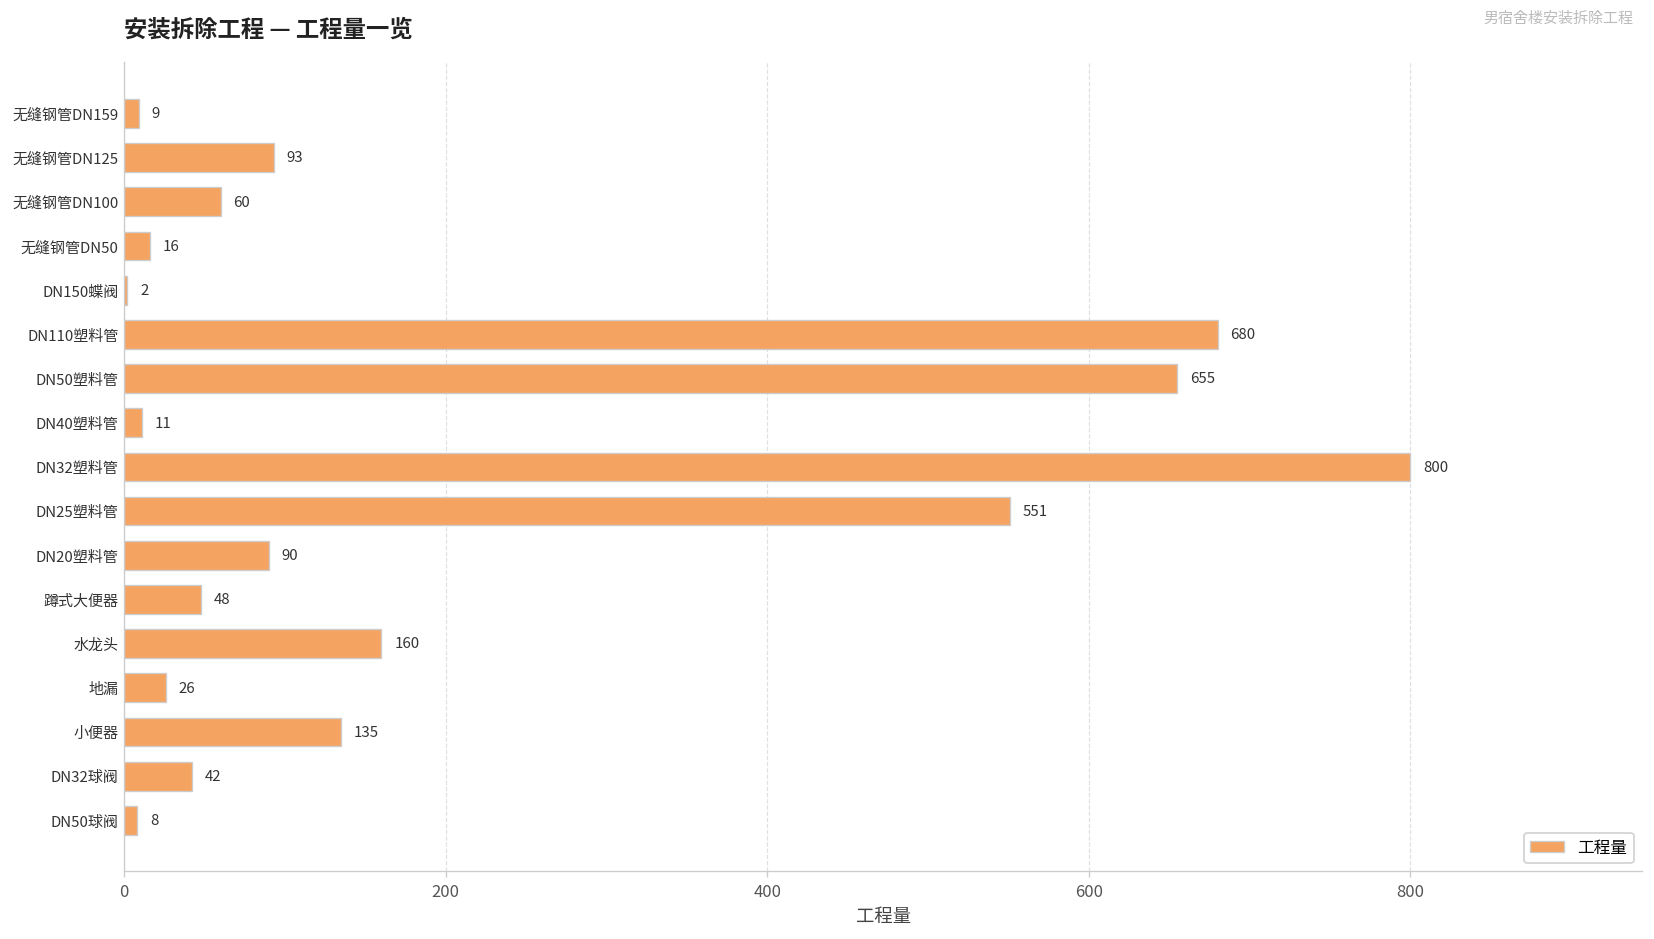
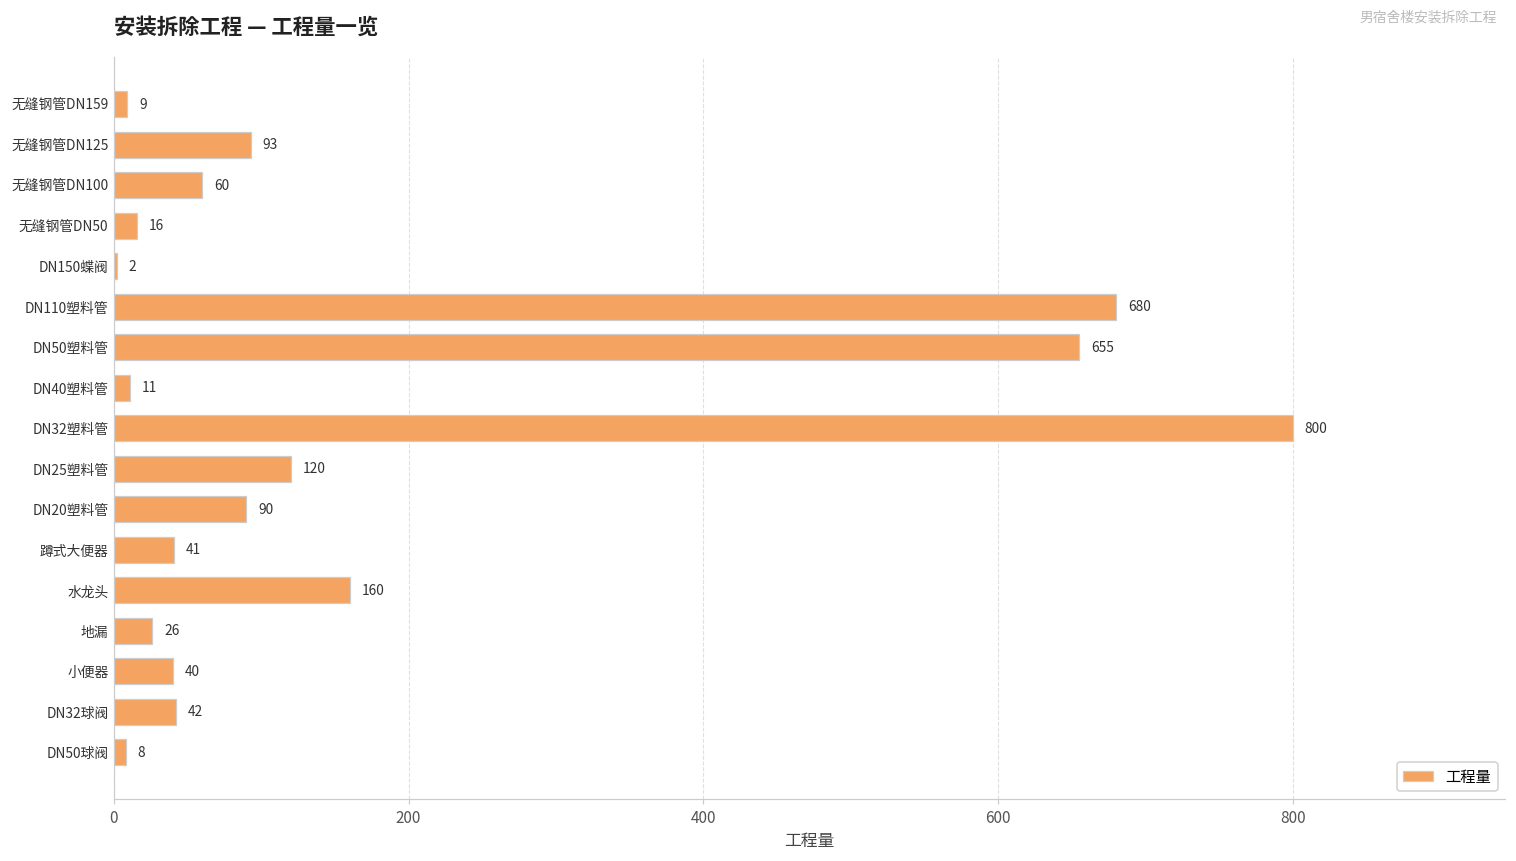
  {
    "无缝钢管DN159": 9,
    "无缝钢管DN125": 93,
    "无缝钢管DN100": 60,
    "无缝钢管DN50": 16,
    "DN150蝶阀": 2,
    "DN110塑料管": 680,
    "DN50塑料管": 655,
    "DN40塑料管": 11,
    "DN32塑料管": 800,
-   "DN25塑料管": 551,
+   "DN25塑料管": 120,
    "DN20塑料管": 90,
-   "蹲式大便器": 48,
+   "蹲式大便器": 41,
    "水龙头": 160,
    "地漏": 26,
-   "小便器": 135,
+   "小便器": 40,
    "DN32球阀": 42,
    "DN50球阀": 8
  }
